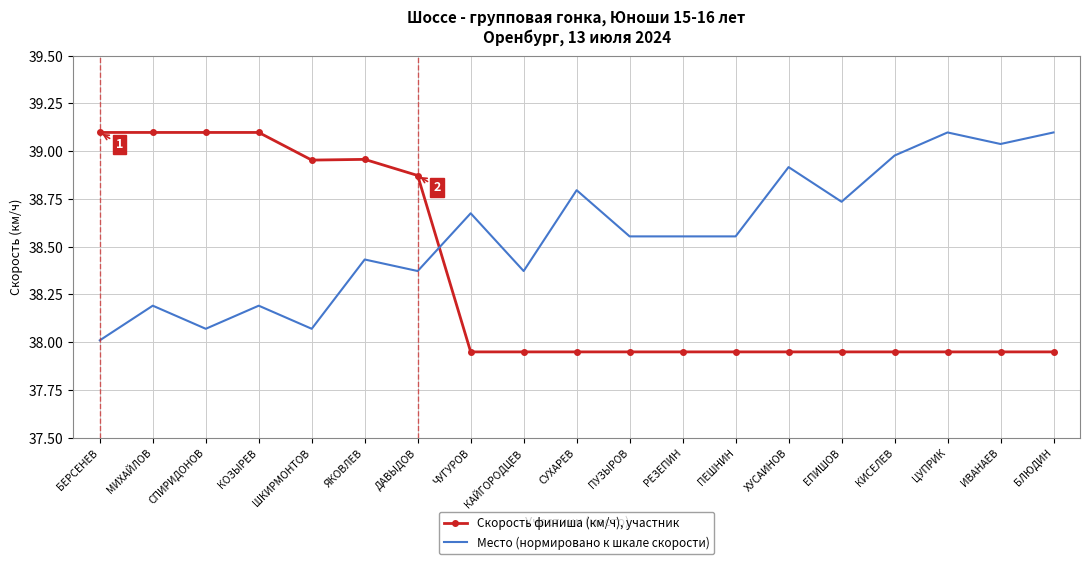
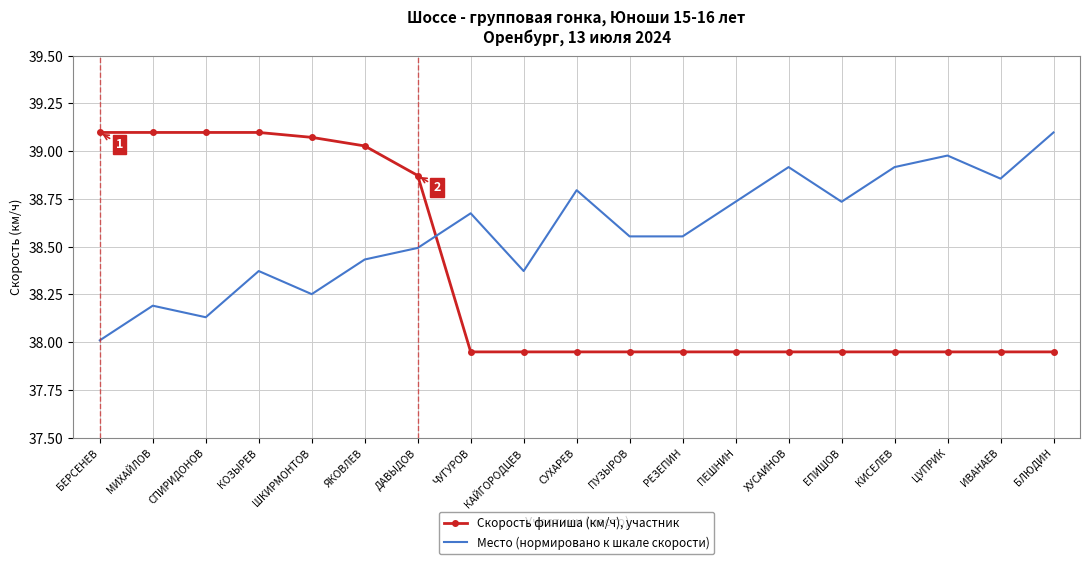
  {
    "Скорость финиша (км/ч), участник": {
      "МИХАЙЛОВ": 39.10,
      "СПИРИДОНОВ": 39.10,
      "КОЗЫРЕВ": 39.10,
-     "ШКИРМОНТОВ": 38.95,
-     "ЯКОВЛЕВ": 38.96,
+     "ШКИРМОНТОВ": 39.07,
+     "ЯКОВЛЕВ": 39.03,
      "ЧУГУРОВ": 37.95,
      "КАЙГОРОДЦЕВ": 37.95,
      "СУХАРЕВ": 37.95,
      "ПУЗЫРОВ": 37.95,
      "РЕЗЕПИН": 37.95,
      "ПЕШНИН": 37.95,
      "ХУСАИНОВ": 37.95,
      "ЕПИШОВ": 37.95,
      "КИСЕЛЕВ": 37.95,
      "ЦУПРИК": 37.95,
      "ИВАНАЕВ": 37.95,
      "БЛЮДИН": 37.95
    },
    "Место (нормировано к шкале скорости)": {
      "БЕРСЕНЕВ": 38.01,
      "МИХАЙЛОВ": 38.19,
-     "СПИРИДОНОВ": 38.07,
-     "КОЗЫРЕВ": 38.19,
-     "ШКИРМОНТОВ": 38.07,
+     "СПИРИДОНОВ": 38.13,
+     "КОЗЫРЕВ": 38.37,
+     "ШКИРМОНТОВ": 38.25,
      "ЯКОВЛЕВ": 38.43,
-     "ДАВЫДОВ": 38.37,
+     "ДАВЫДОВ": 38.49,
      "ЧУГУРОВ": 38.67,
      "КАЙГОРОДЦЕВ": 38.37,
      "СУХАРЕВ": 38.80,
      "ПУЗЫРОВ": 38.55,
      "РЕЗЕПИН": 38.55,
-     "ПЕШНИН": 38.55,
+     "ПЕШНИН": 38.74,
      "ХУСАИНОВ": 38.92,
      "ЕПИШОВ": 38.74,
-     "КИСЕЛЕВ": 38.98,
-     "ЦУПРИК": 39.10,
-     "ИВАНАЕВ": 39.04,
+     "КИСЕЛЕВ": 38.92,
+     "ЦУПРИК": 38.98,
+     "ИВАНАЕВ": 38.86,
      "БЛЮДИН": 39.10
    }
  }
